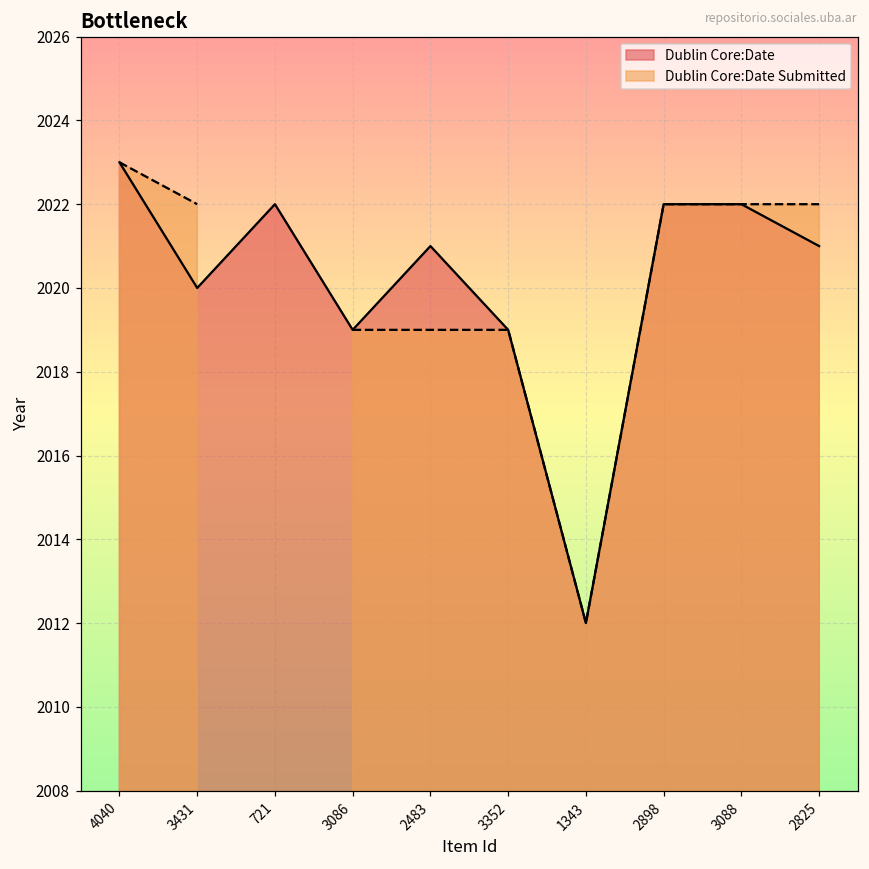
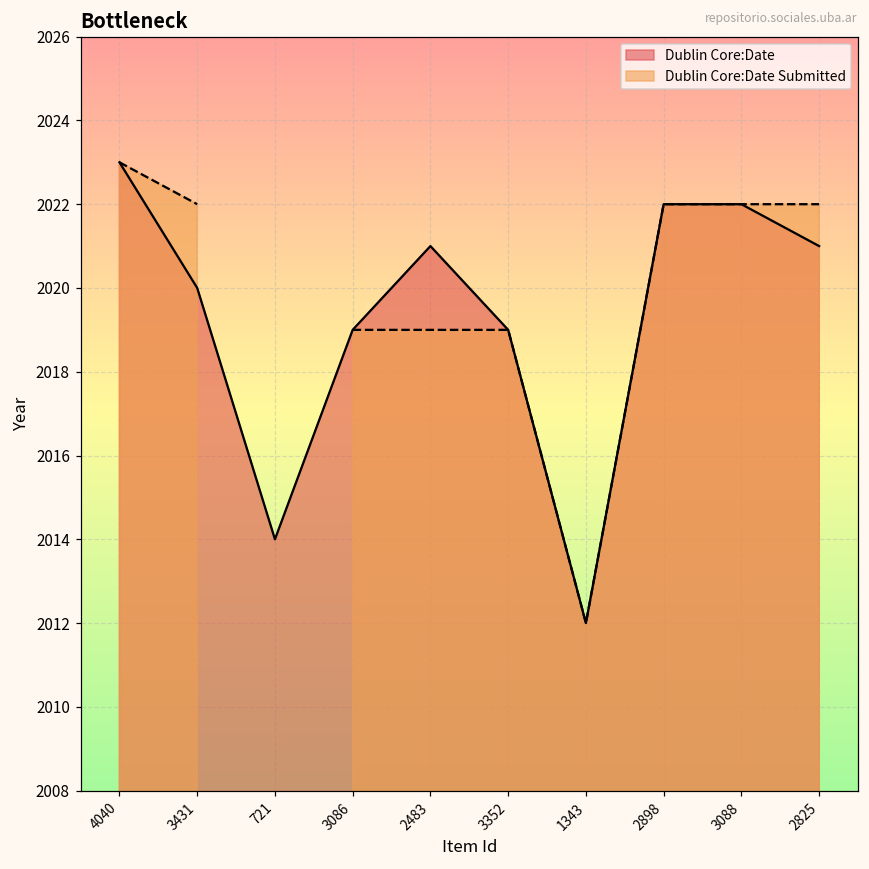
  {
    "Dublin Core:Date": {
      "3431": 2020,
-     "721": 2022,
+     "721": 2014,
      "2483": 2021,
      "2825": 2021
    }
  }
